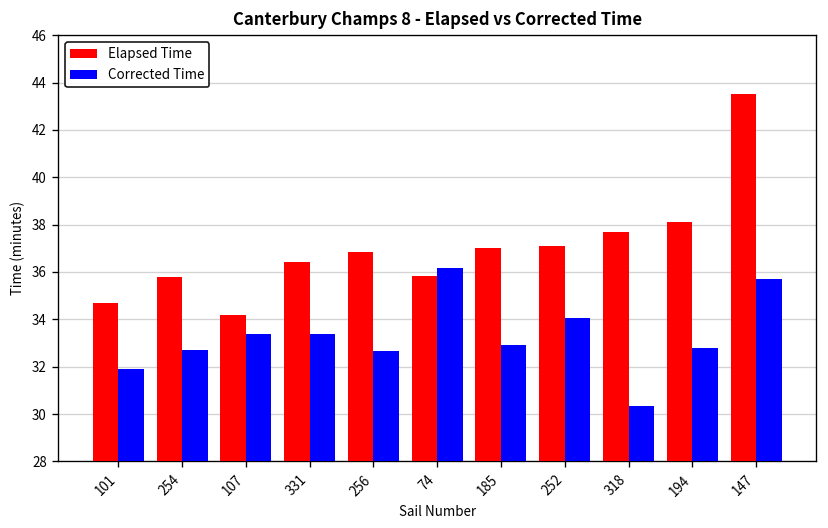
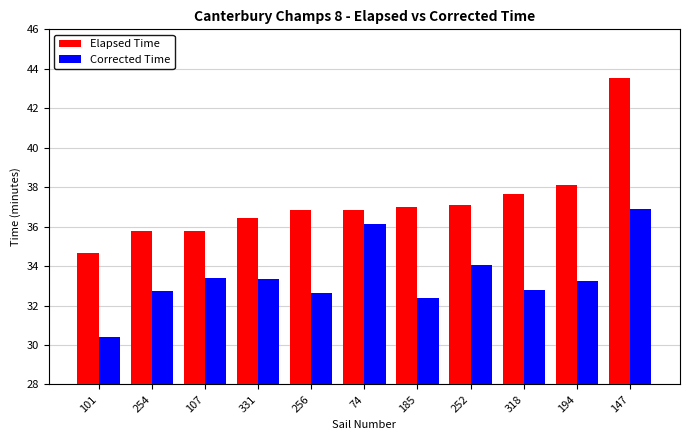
  {
    "Elapsed Time": {
      "101": 34.7,
      "254": 35.8,
-     "107": 34.2,
+     "107": 35.8,
      "331": 36.4,
      "256": 36.8,
-     "74": 35.8,
+     "74": 36.8,
      "185": 37.0,
      "252": 37.1,
      "318": 37.7,
      "194": 38.1,
      "147": 43.5
    },
    "Corrected Time": {
-     "101": 31.9,
+     "101": 30.4,
      "254": 32.7,
      "107": 33.4,
      "331": 33.4,
      "256": 32.7,
      "74": 36.2,
-     "185": 32.9,
+     "185": 32.4,
      "252": 34.1,
-     "318": 30.3,
-     "194": 32.8,
-     "147": 35.7
+     "318": 32.8,
+     "194": 33.2,
+     "147": 36.9
    }
  }
